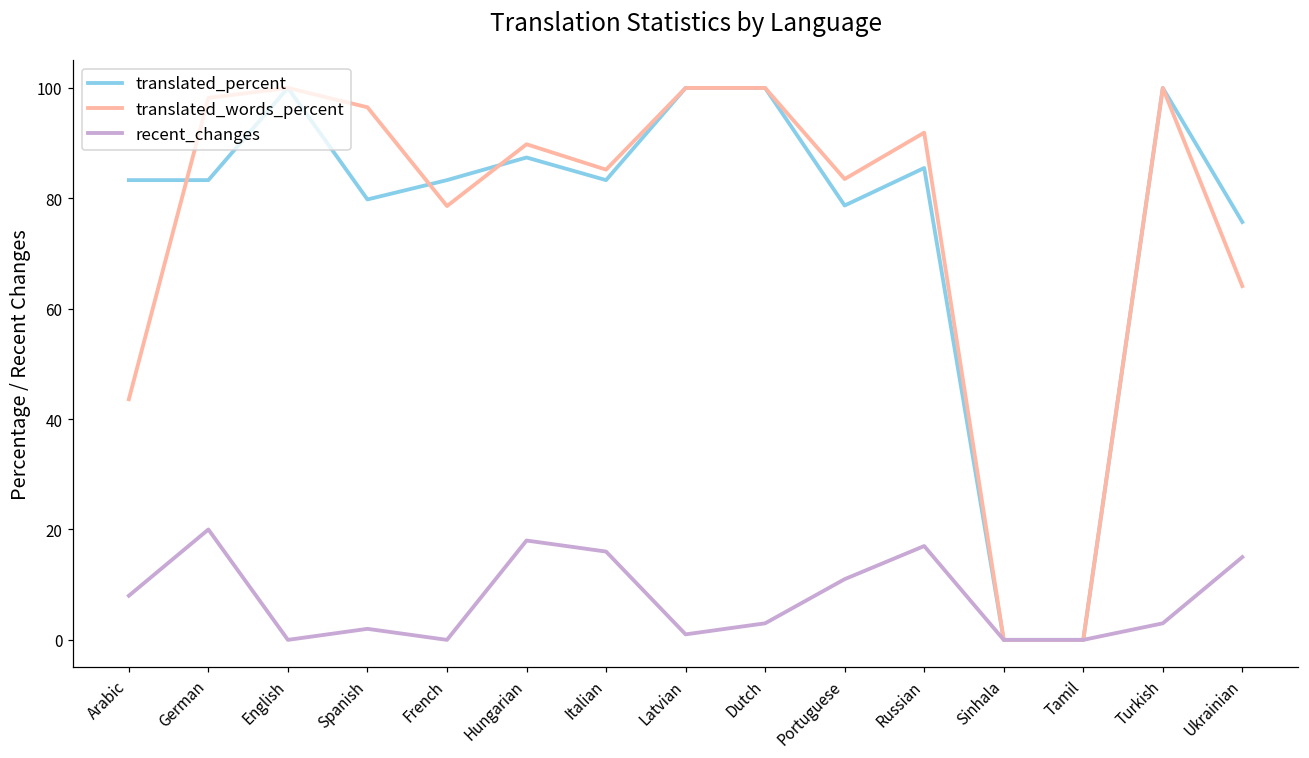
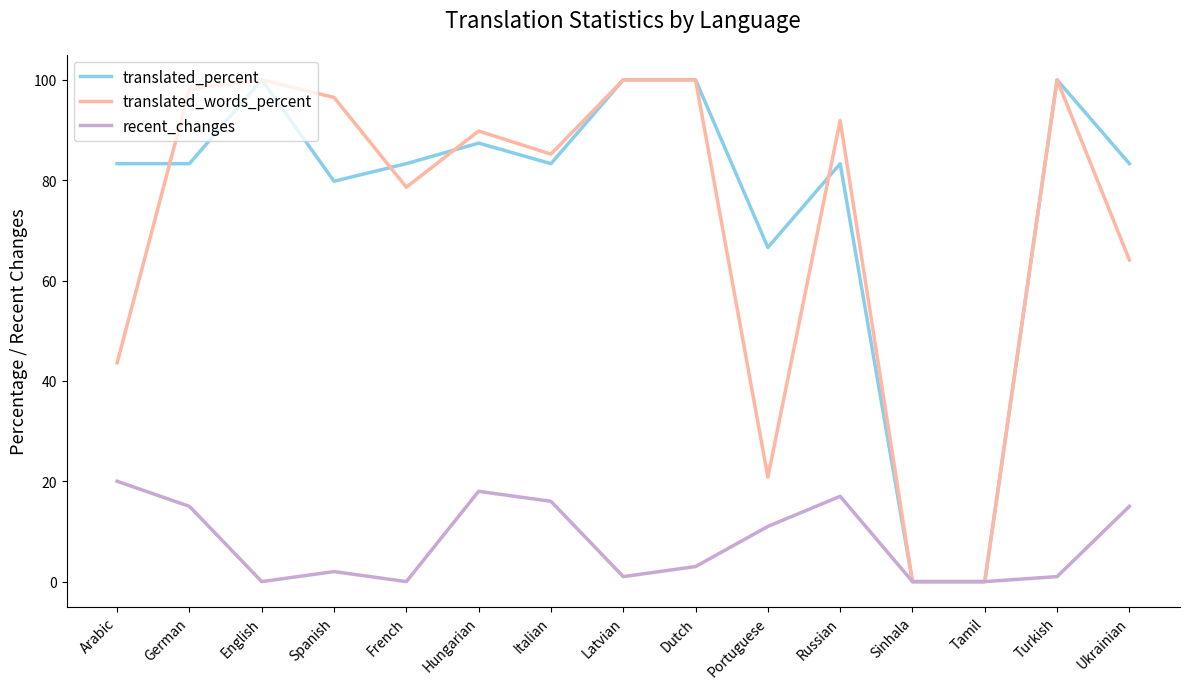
  {
    "translated_percent": {
      "Arabic": 83,
      "German": 83,
      "Spanish": 80,
      "French": 83,
      "Hungarian": 87,
      "Italian": 83,
-     "Portuguese": 79,
-     "Russian": 86,
-     "Ukrainian": 76
+     "Portuguese": 67,
+     "Russian": 83,
+     "Ukrainian": 83
    },
    "translated_words_percent": {
      "Arabic": 44,
      "Spanish": 97,
      "French": 79,
      "Hungarian": 90,
      "Italian": 85,
-     "Portuguese": 84,
+     "Portuguese": 21,
      "Russian": 92,
      "Ukrainian": 64
    },
    "recent_changes": {
-     "Arabic": 8,
-     "German": 20,
+     "Arabic": 20,
+     "German": 15,
      "English": 0,
      "Spanish": 2,
      "French": 0,
      "Hungarian": 18,
      "Italian": 16,
      "Latvian": 1,
      "Dutch": 3,
      "Portuguese": 11,
      "Russian": 17,
-     "Turkish": 3,
+     "Turkish": 1,
      "Ukrainian": 15
    }
  }
